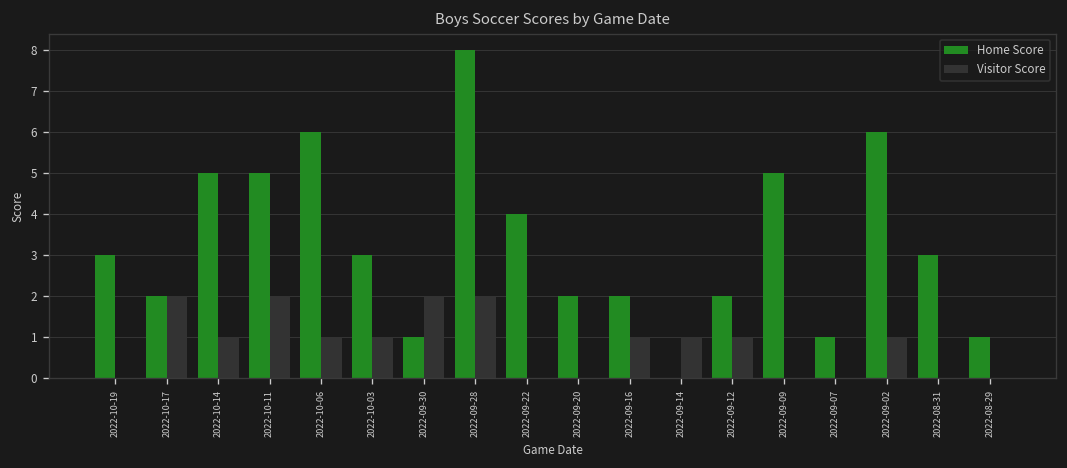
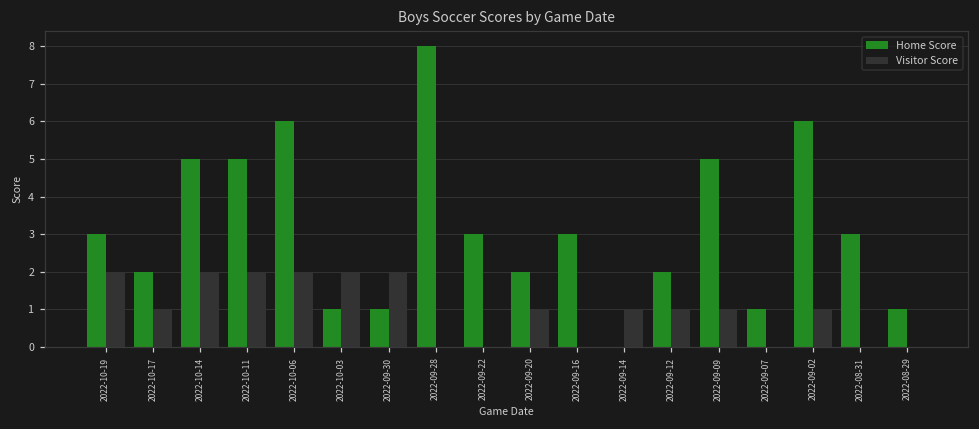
  {
    "Home Score": {
      "2022-10-19": 3,
      "2022-10-17": 2,
      "2022-10-14": 5,
      "2022-10-11": 5,
      "2022-10-06": 6,
-     "2022-10-03": 3,
+     "2022-10-03": 1,
      "2022-09-30": 1,
      "2022-09-28": 8,
-     "2022-09-22": 4,
+     "2022-09-22": 3,
      "2022-09-20": 2,
-     "2022-09-16": 2,
+     "2022-09-16": 3,
      "2022-09-14": 0,
      "2022-09-12": 2,
      "2022-09-09": 5,
      "2022-09-07": 1,
      "2022-09-02": 6,
      "2022-08-31": 3,
      "2022-08-29": 1
    },
    "Visitor Score": {
-     "2022-10-19": 0,
-     "2022-10-17": 2,
-     "2022-10-14": 1,
+     "2022-10-19": 2,
+     "2022-10-17": 1,
+     "2022-10-14": 2,
      "2022-10-11": 2,
-     "2022-10-06": 1,
-     "2022-10-03": 1,
+     "2022-10-06": 2,
+     "2022-10-03": 2,
      "2022-09-30": 2,
-     "2022-09-28": 2,
+     "2022-09-28": 0,
      "2022-09-22": 0,
-     "2022-09-20": 0,
-     "2022-09-16": 1,
+     "2022-09-20": 1,
+     "2022-09-16": 0,
      "2022-09-14": 1,
      "2022-09-12": 1,
-     "2022-09-09": 0,
+     "2022-09-09": 1,
      "2022-09-07": 0,
      "2022-09-02": 1,
      "2022-08-31": 0,
      "2022-08-29": 0
    }
  }
